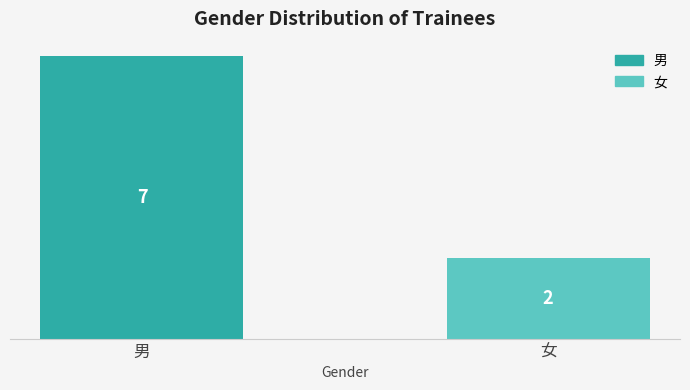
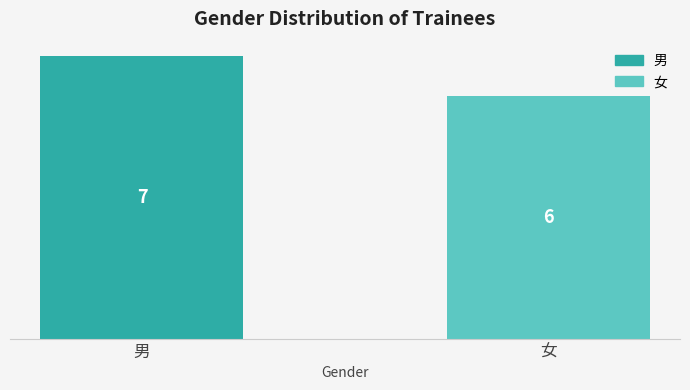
  {
    "男": 7,
-   "女": 2
+   "女": 6
  }
